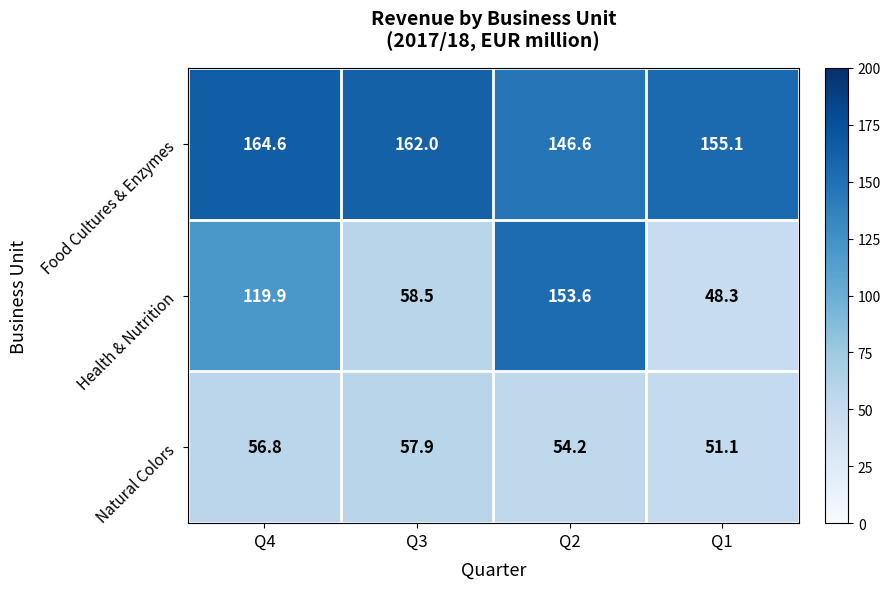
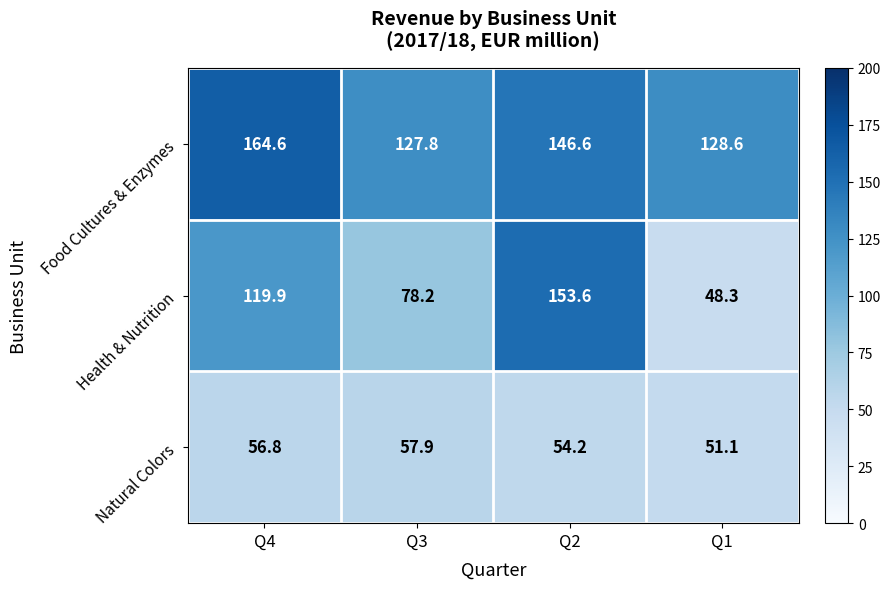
  {
    "Food Cultures & Enzymes": {
      "Q4": 164.6,
-     "Q3": 162.0,
+     "Q3": 127.8,
      "Q2": 146.6,
-     "Q1": 155.1
+     "Q1": 128.6
    },
    "Health & Nutrition": {
      "Q4": 119.9,
-     "Q3": 58.5,
+     "Q3": 78.2,
      "Q2": 153.6,
      "Q1": 48.3
    },
    "Natural Colors": {
      "Q4": 56.8,
      "Q3": 57.9,
      "Q2": 54.2,
      "Q1": 51.1
    }
  }
